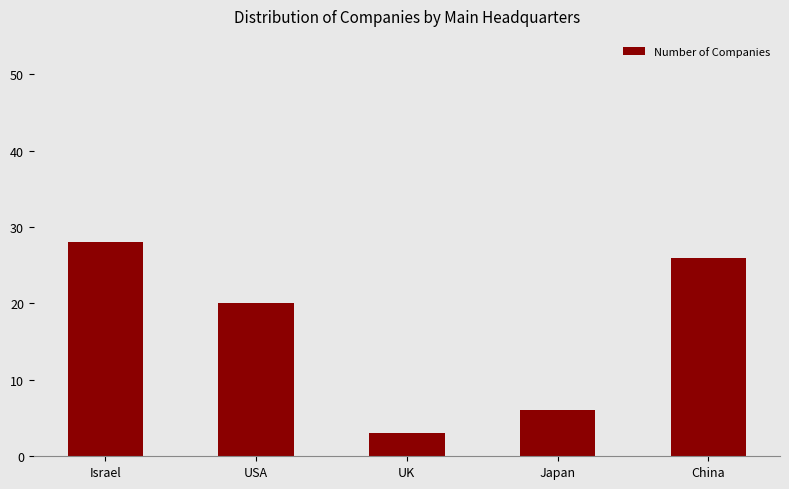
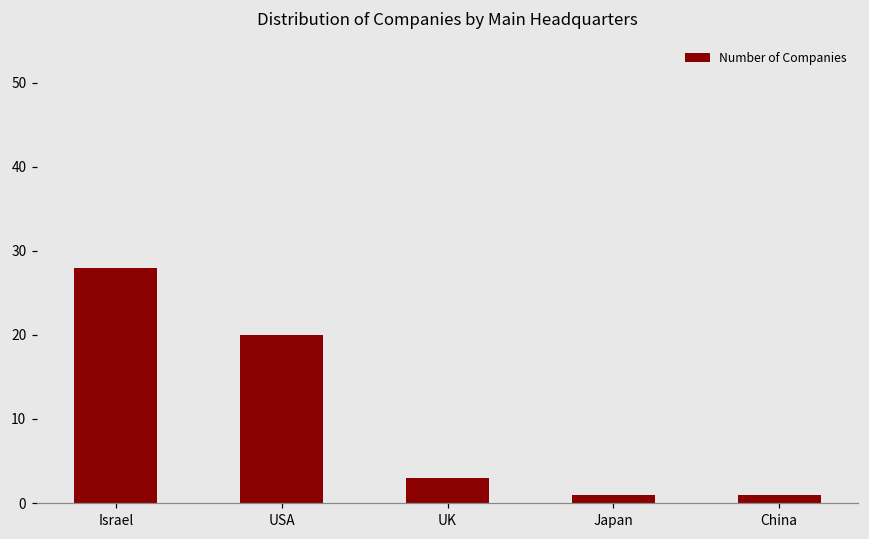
  {
    "Israel": 28,
    "USA": 20,
    "UK": 3,
-   "Japan": 6,
-   "China": 26
+   "Japan": 1,
+   "China": 1
  }
